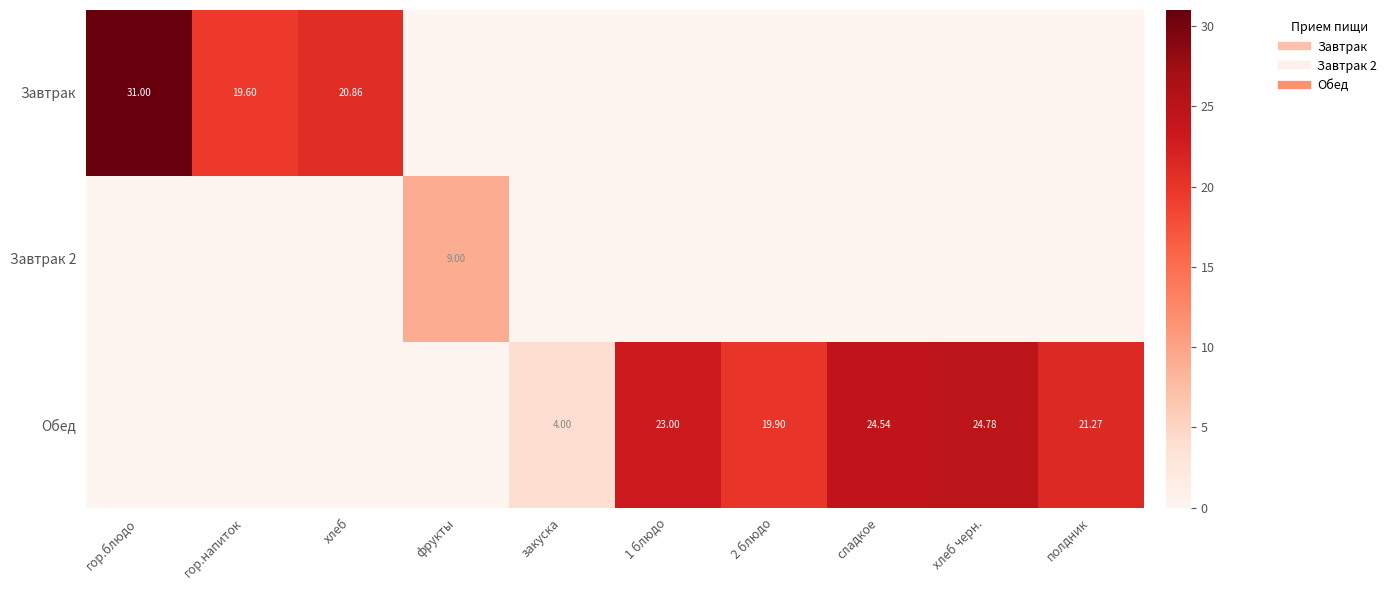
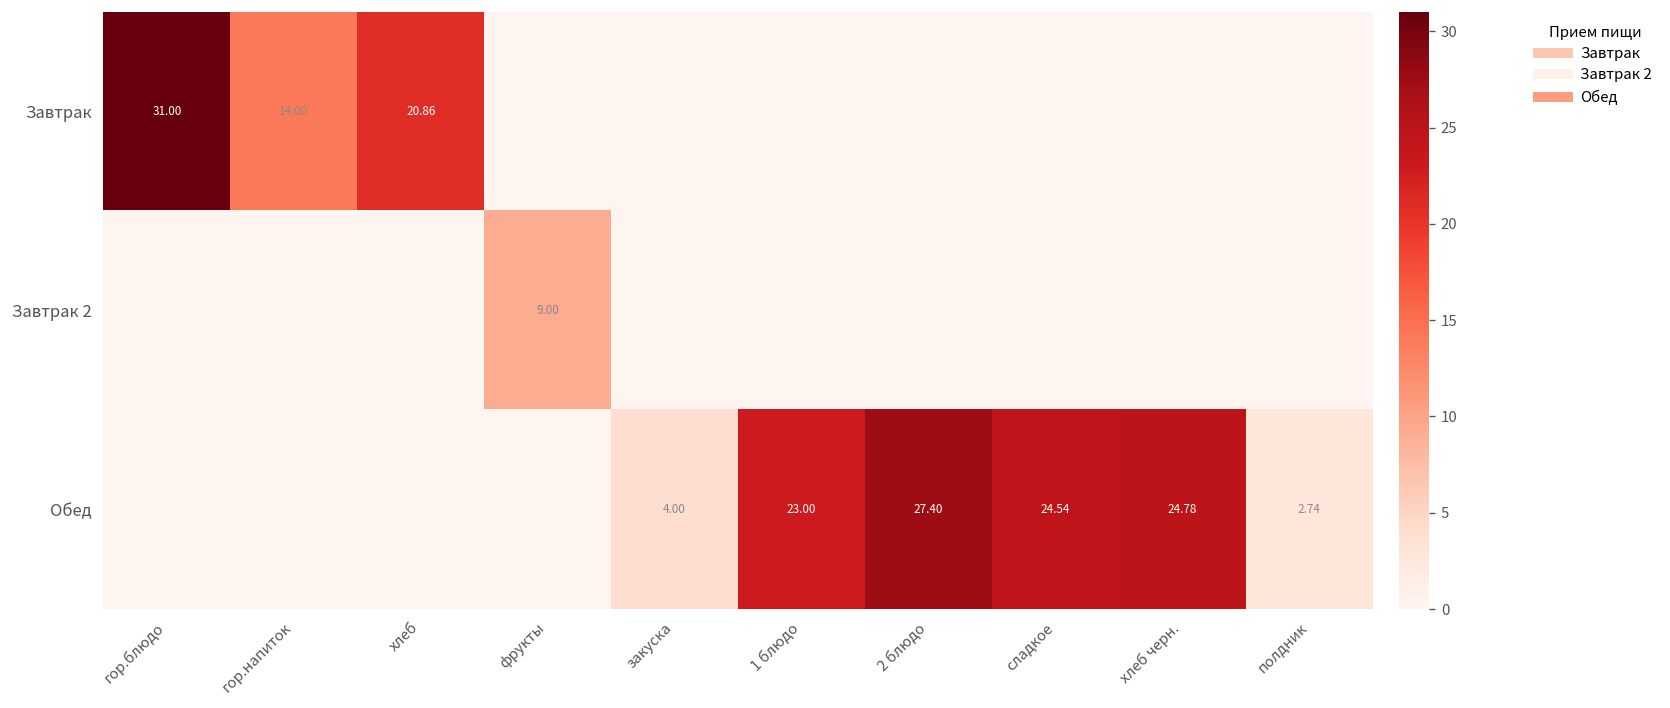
  {
    "Завтрак": {
      "гор.блюдо": 31.00,
-     "гор.напиток": 19.60,
+     "гор.напиток": 14.00,
      "хлеб": 20.86
    },
    "Завтрак 2": {
      "фрукты": 9.00
    },
    "Обед": {
      "закуска": 4.00,
      "1 блюдо": 23.00,
-     "2 блюдо": 19.90,
+     "2 блюдо": 27.40,
      "сладкое": 24.54,
      "хлеб черн.": 24.78,
-     "полдник": 21.27
+     "полдник": 2.74
    }
  }
